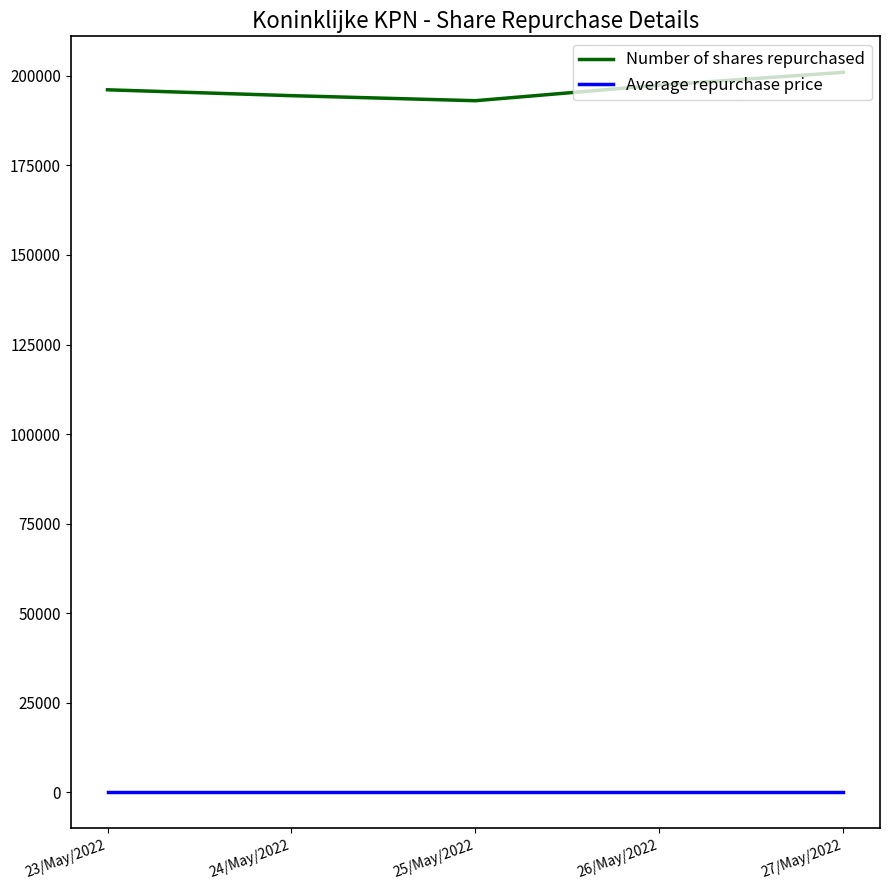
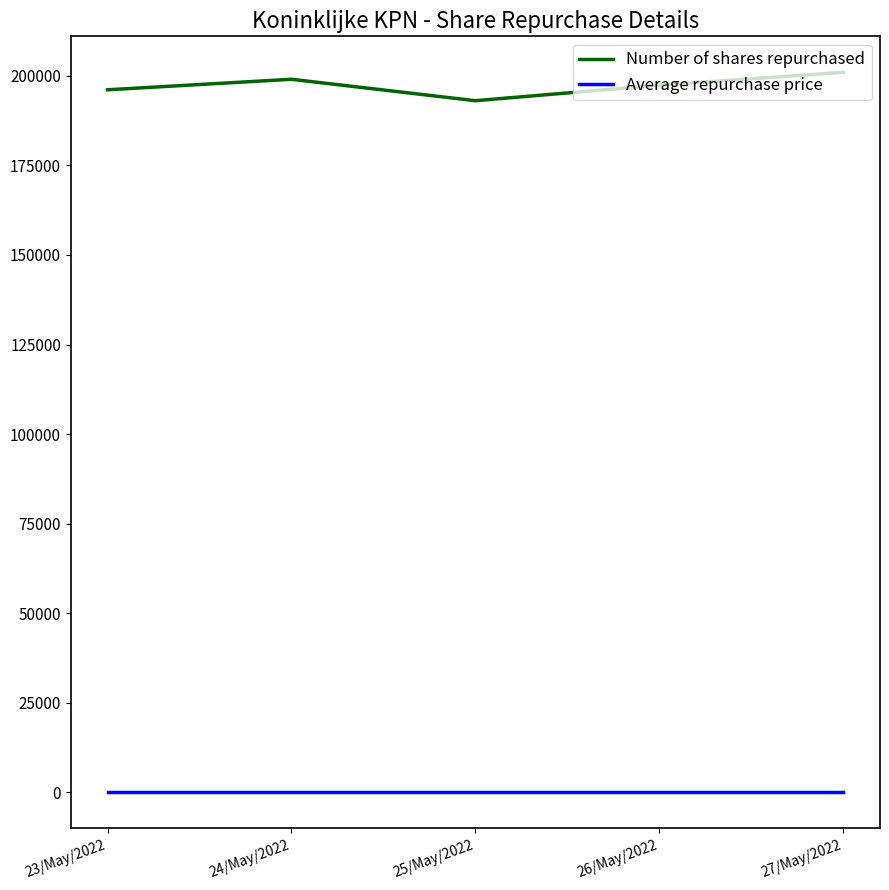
  {
    "Number of shares repurchased": {
      "23/May/2022": 196000,
-     "24/May/2022": 194000,
+     "24/May/2022": 199000,
      "25/May/2022": 193000
    },
    "Average repurchase price": {
      "23/May/2022": 0,
      "24/May/2022": 0,
      "25/May/2022": 0,
      "26/May/2022": 0,
      "27/May/2022": 0
    }
  }
